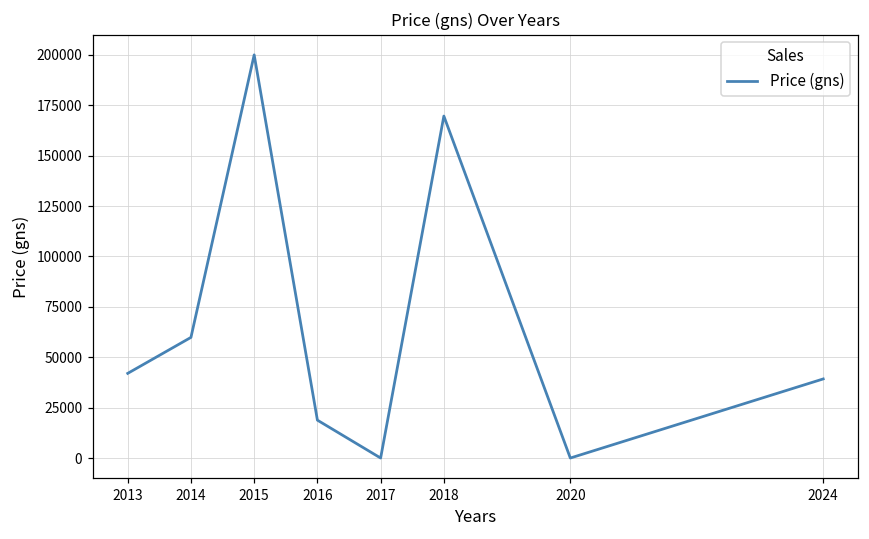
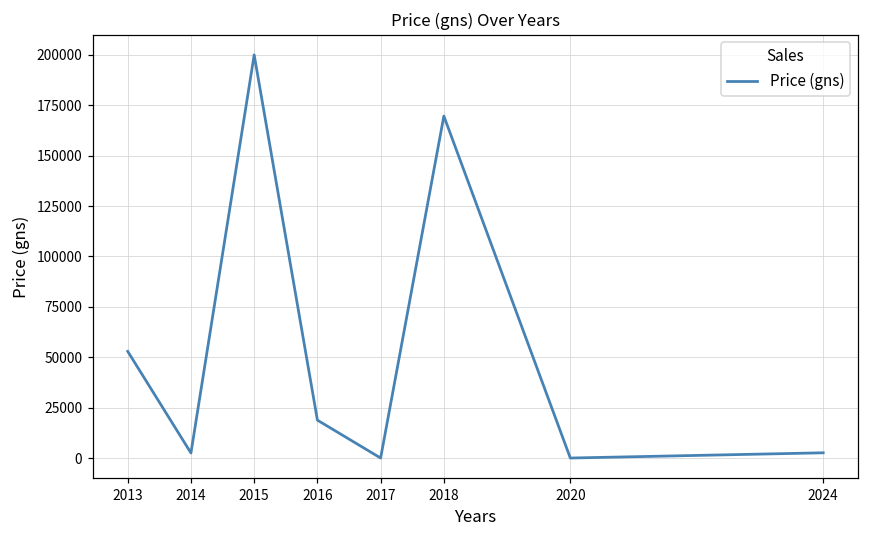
  {
-   "2013": 42000,
-   "2014": 60000,
+   "2013": 53000,
+   "2014": 3000,
    "2015": 200000,
    "2016": 19000,
    "2017": 0,
    "2018": 170000,
    "2020": 0,
-   "2024": 39000
+   "2024": 3000
  }
